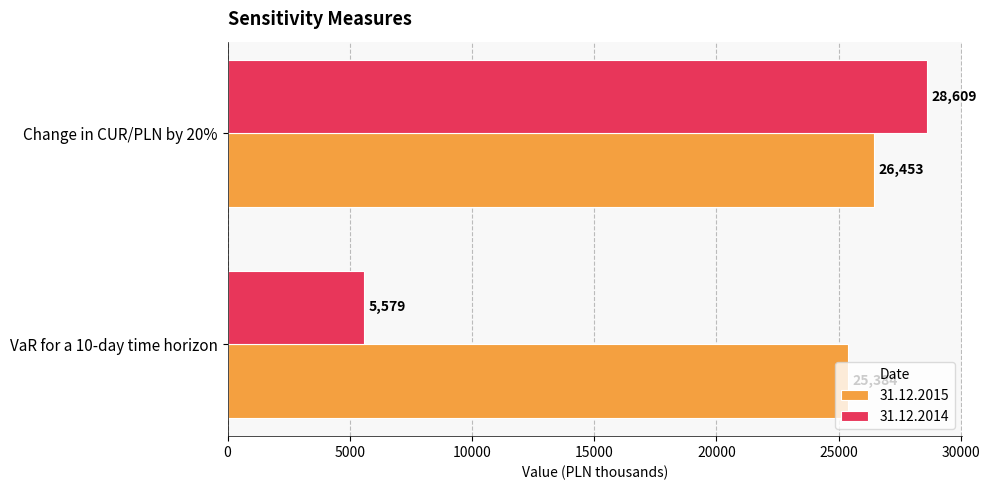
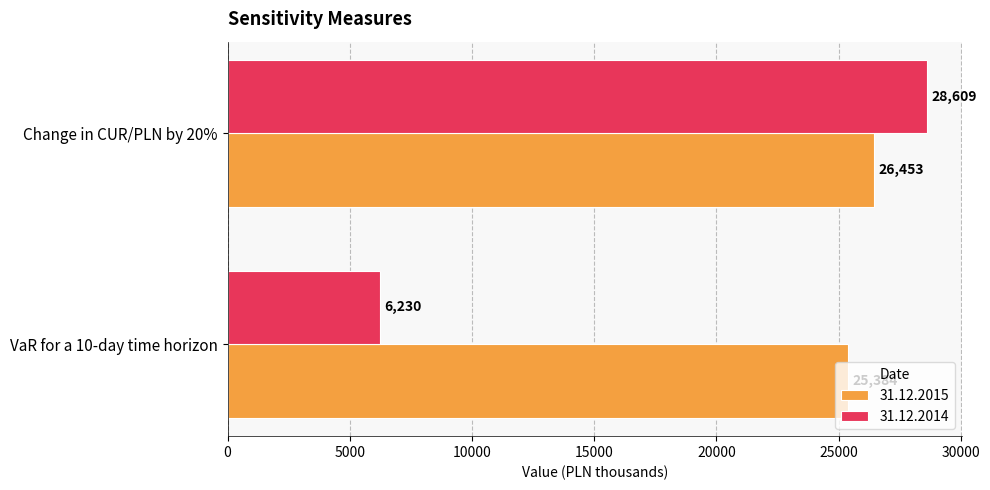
  {
    "31.12.2015": {
      "Change in CUR/PLN by 20%": "26,453"
    },
    "31.12.2014": {
      "Change in CUR/PLN by 20%": "28,609",
-     "VaR for a 10-day time horizon": "5,579"
+     "VaR for a 10-day time horizon": "6,230"
    }
  }
